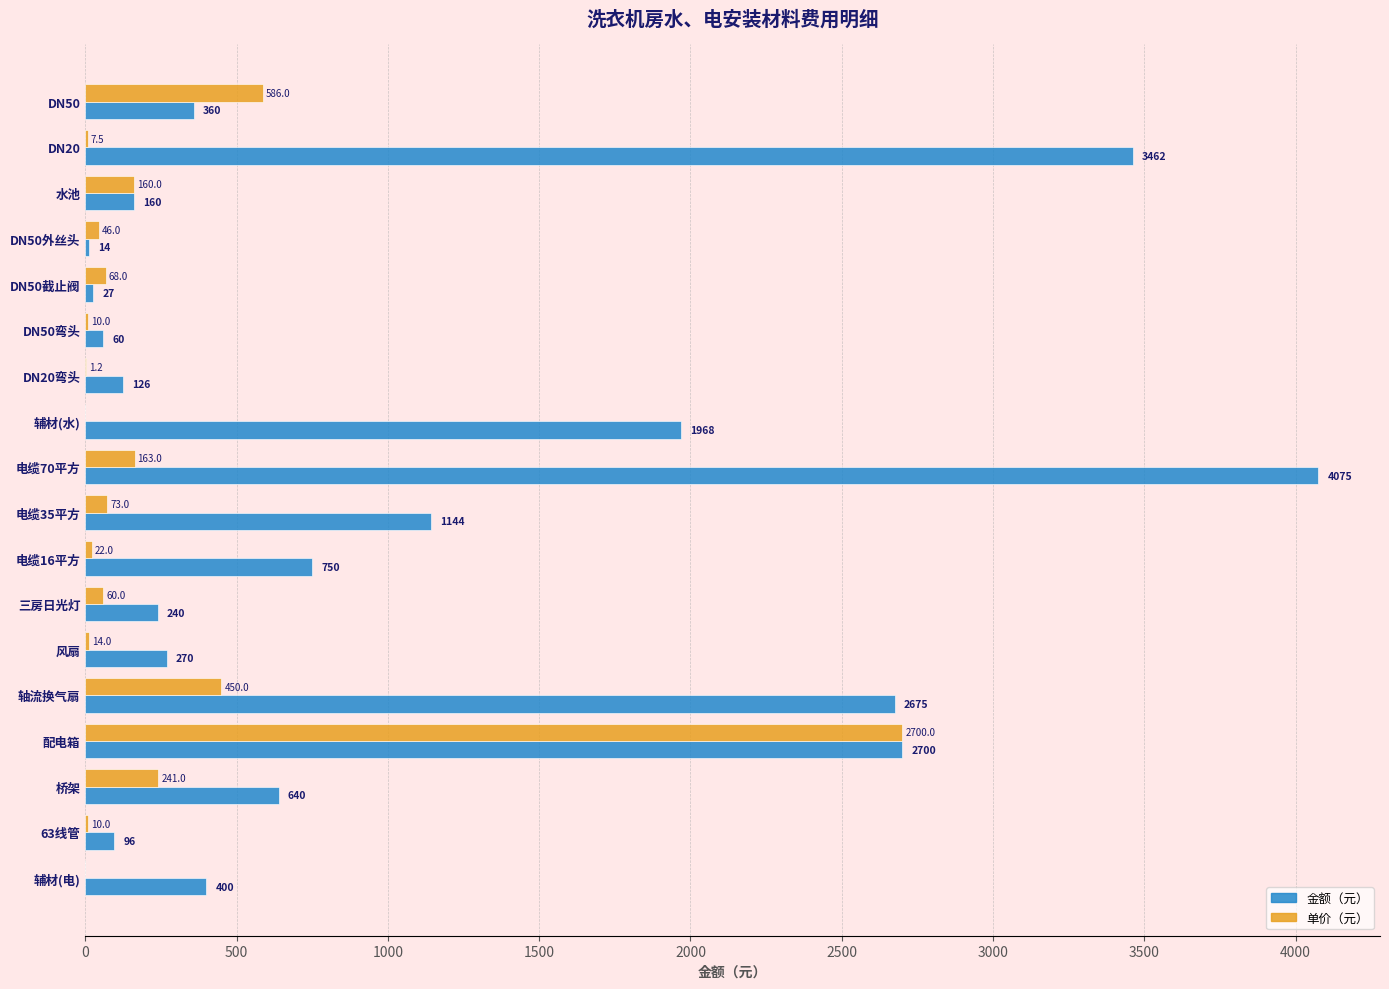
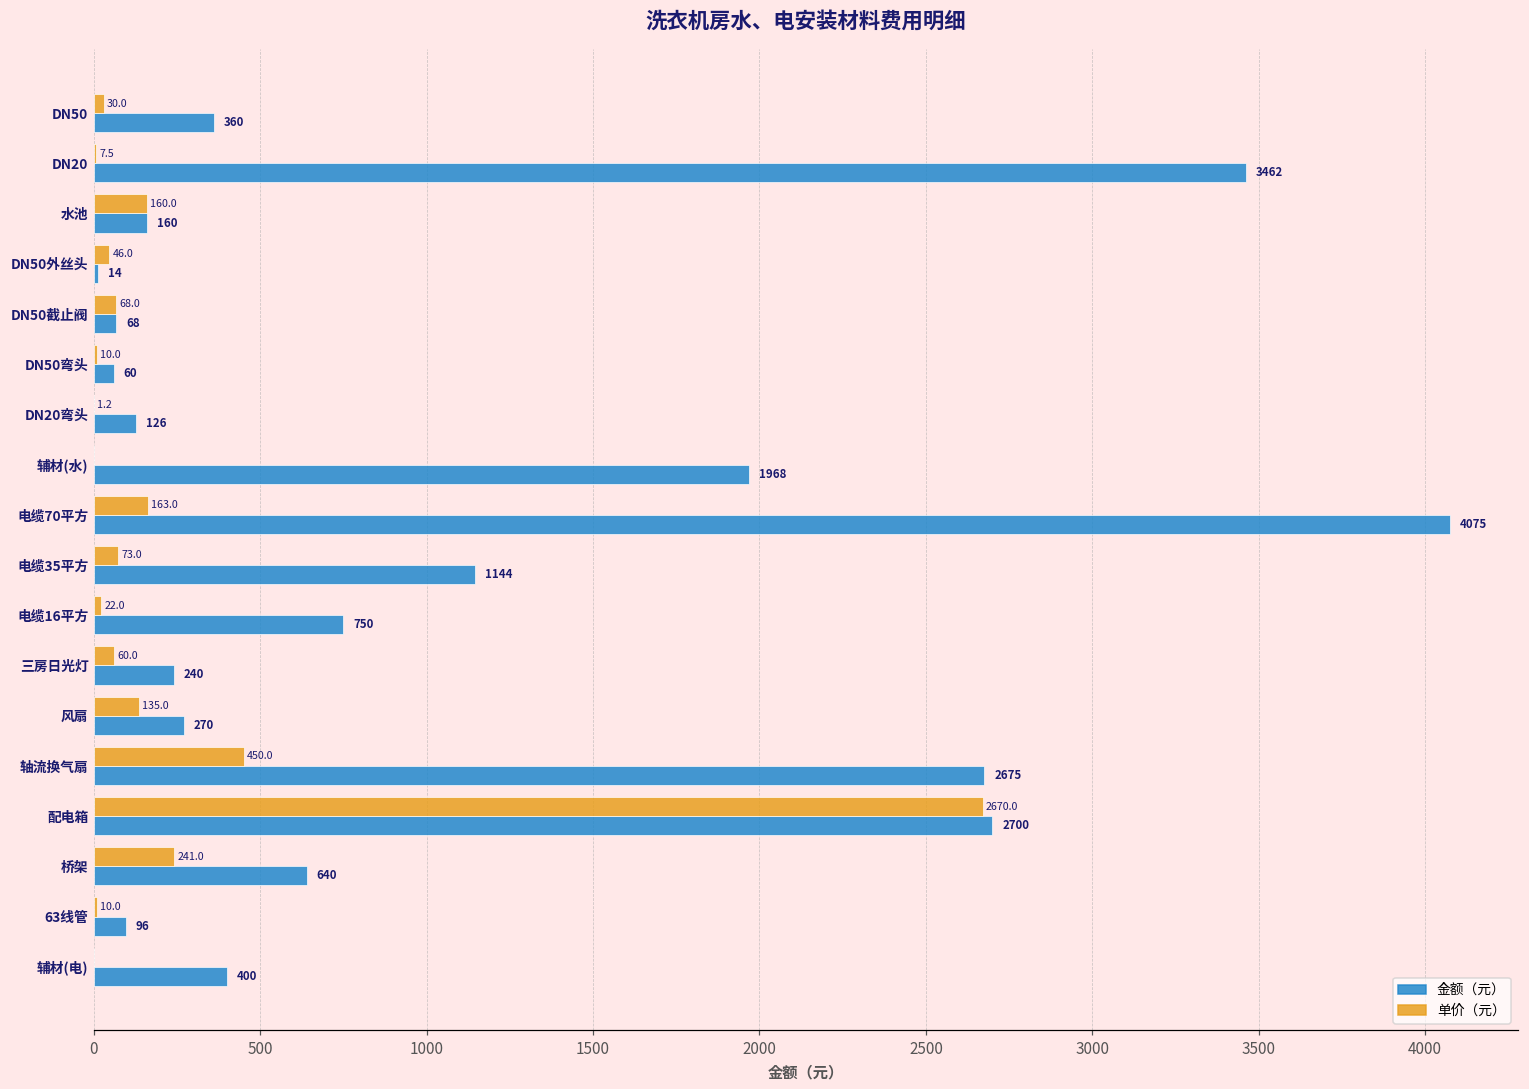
  {
    "金额（元）": {
      "DN50": 360,
      "DN20": 3462,
      "水池": 160,
      "DN50外丝头": 14,
-     "DN50截止阀": 27,
+     "DN50截止阀": 68,
      "DN50弯头": 60,
      "DN20弯头": 126,
      "辅材(水)": 1968,
      "电缆70平方": 4075,
      "电缆35平方": 1144,
      "电缆16平方": 750,
      "三房日光灯": 240,
      "风扇": 270,
      "轴流换气扇": 2675,
      "配电箱": 2700,
      "桥架": 640,
      "63线管": 96,
      "辅材(电)": 400
    },
    "单价（元）": {
-     "DN50": 586.0,
+     "DN50": 30.0,
      "DN20": 7.5,
      "水池": 160.0,
      "DN50外丝头": 46.0,
      "DN50截止阀": 68.0,
      "DN50弯头": 10.0,
      "DN20弯头": 1.2,
      "电缆70平方": 163.0,
      "电缆35平方": 73.0,
      "电缆16平方": 22.0,
      "三房日光灯": 60.0,
-     "风扇": 14.0,
+     "风扇": 135.0,
      "轴流换气扇": 450.0,
-     "配电箱": 2700.0,
+     "配电箱": 2670.0,
      "桥架": 241.0,
      "63线管": 10.0
    }
  }
